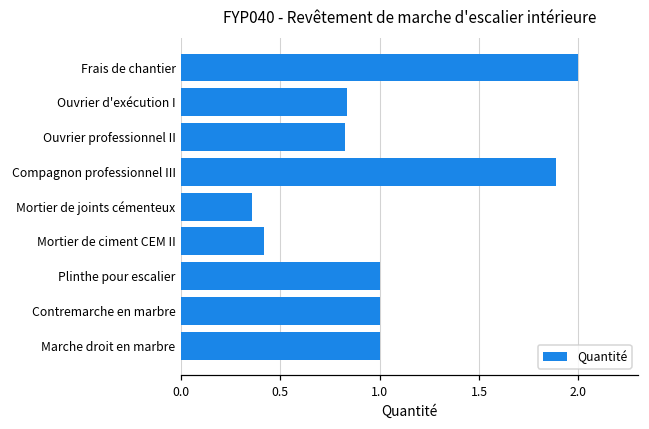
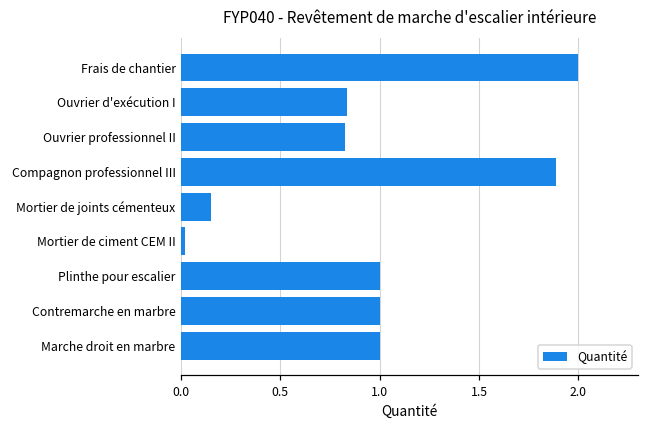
  {
    "Frais de chantier": 2.00,
    "Ouvrier d'exécution I": 0.84,
    "Ouvrier professionnel II": 0.82,
    "Compagnon professionnel III": 1.89,
-   "Mortier de joints cémenteux": 0.36,
-   "Mortier de ciment CEM II": 0.42,
+   "Mortier de joints cémenteux": 0.15,
+   "Mortier de ciment CEM II": 0.02,
    "Plinthe pour escalier": 1.00,
    "Contremarche en marbre": 1.00,
    "Marche droit en marbre": 1.00
  }
